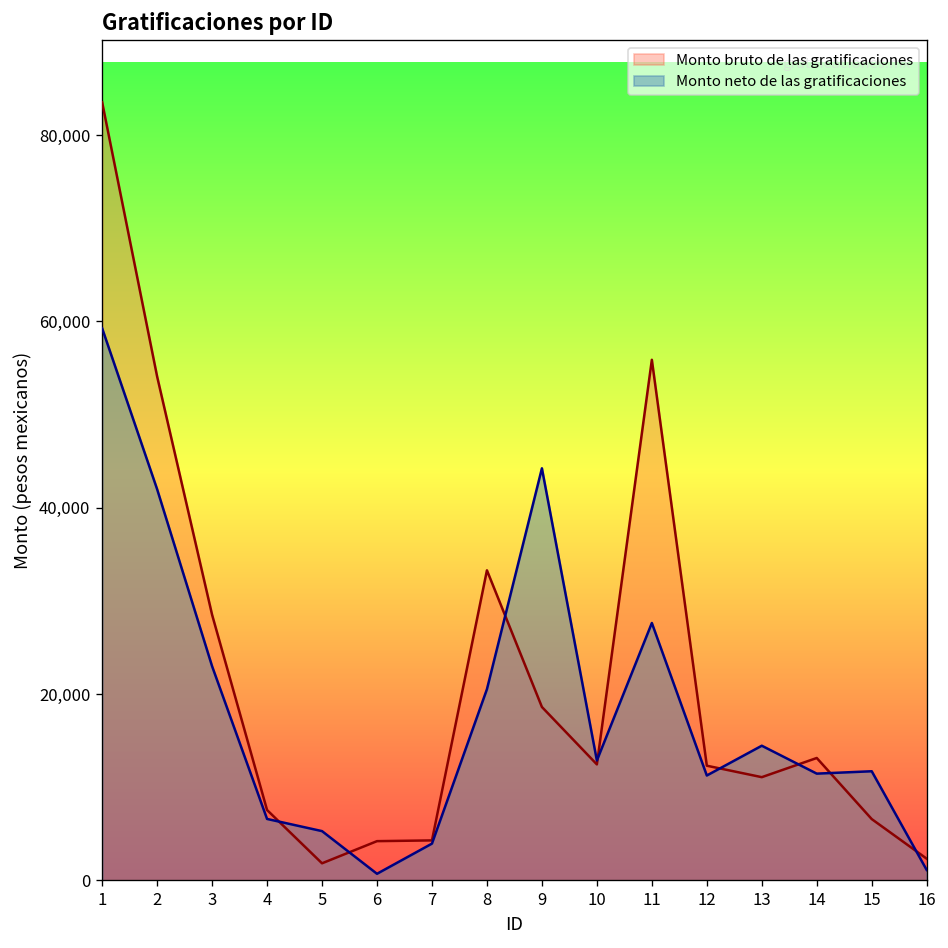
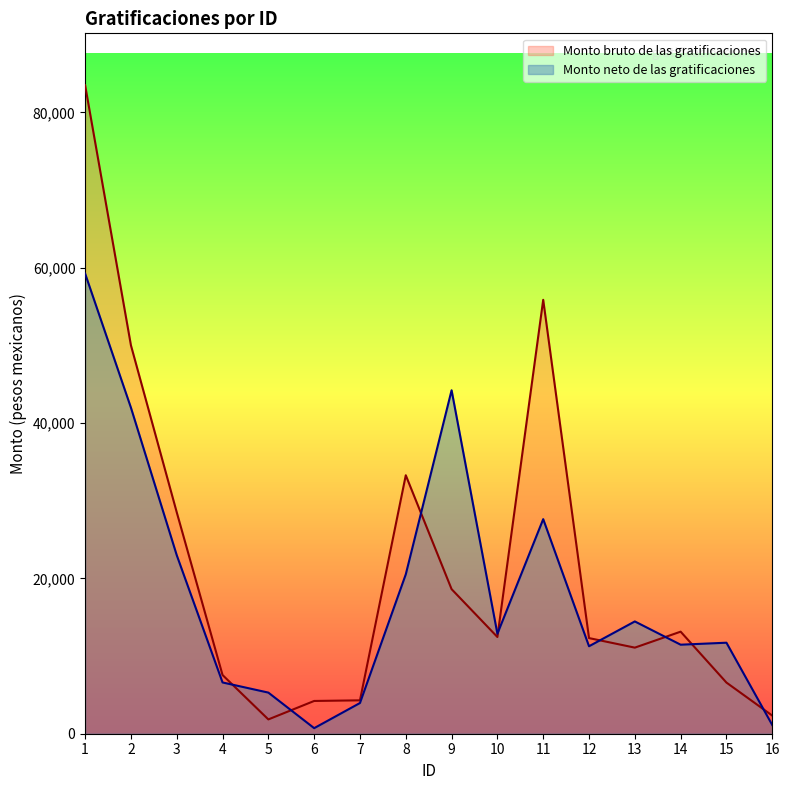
  {
    "Monto bruto de las gratificaciones": {
      "1": "84,000",
-     "2": "54,000",
+     "2": "50,000",
      "3": "29,000",
      "4": "8,000",
      "5": "2,000",
      "6": "4,000",
      "7": "4,000",
      "8": "33,000",
      "9": "19,000",
      "10": "12,000",
      "11": "56,000",
      "12": "12,000",
      "13": "11,000",
      "14": "13,000",
      "15": "7,000",
      "16": "2,000"
    },
    "Monto neto de las gratificaciones": {
      "1": "59,000",
      "2": "42,000",
      "3": "23,000",
      "4": "7,000",
      "5": "5,000",
      "6": "1,000",
      "7": "4,000",
      "8": "21,000",
      "9": "44,000",
      "10": "13,000",
      "11": "28,000",
      "12": "11,000",
      "13": "14,000",
      "14": "11,000",
      "15": "12,000",
      "16": "1,000"
    }
  }
